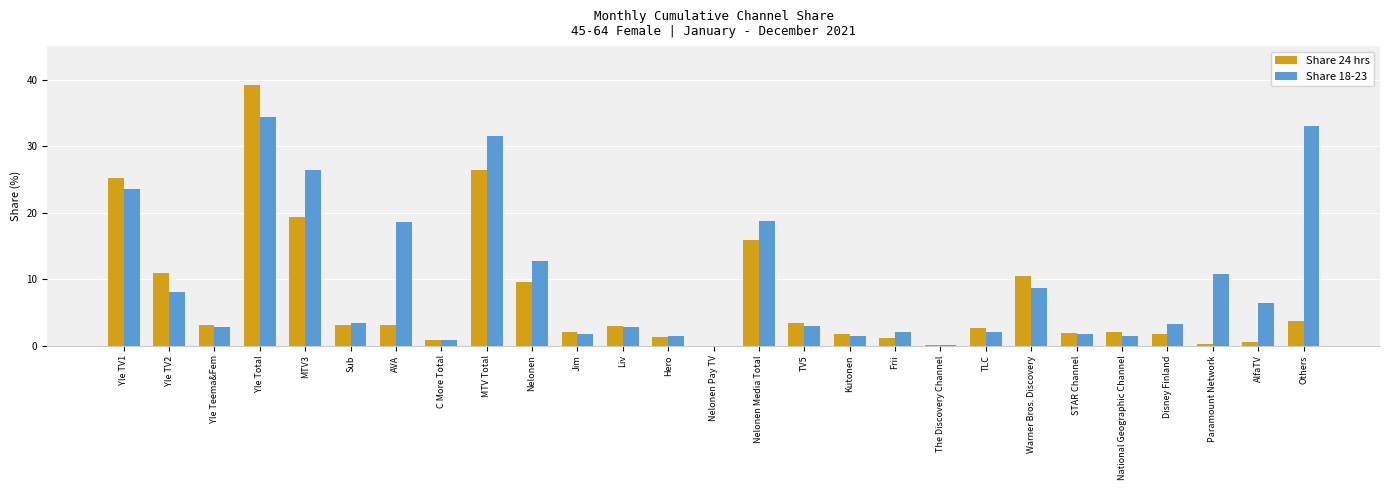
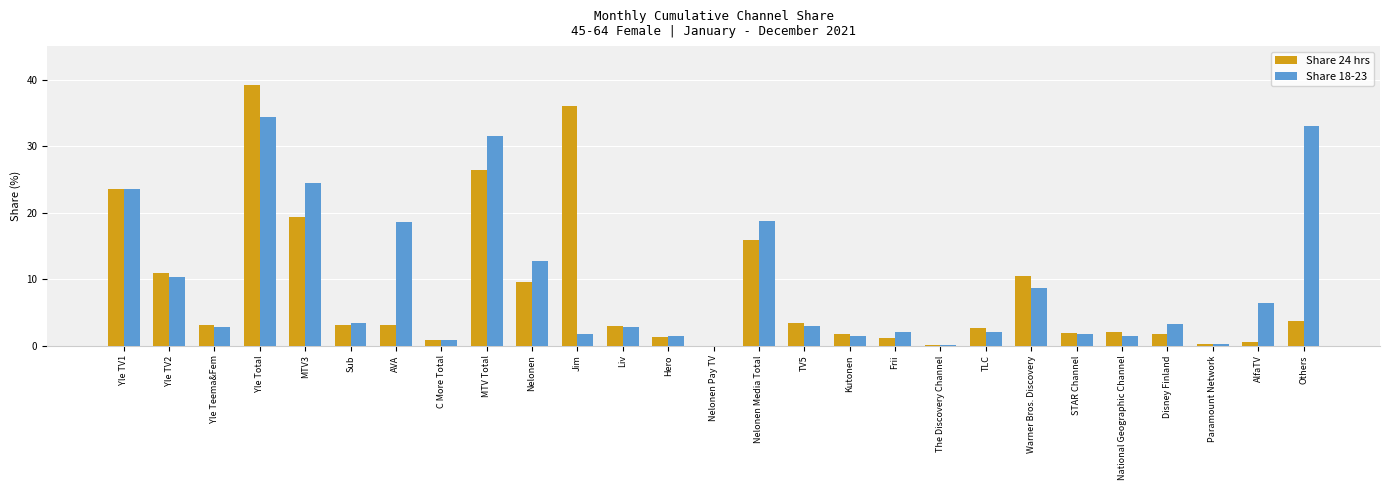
  {
    "Share 24 hrs": {
-     "Yle TV1": 25,
+     "Yle TV1": 24,
      "Yle TV2": 11,
      "Yle Teema&Fem": 3,
      "Yle Total": 39,
      "MTV3": 19,
      "Sub": 3,
      "AVA": 3,
      "C More Total": 1,
      "MTV Total": 26,
      "Nelonen": 10,
-     "Jim": 2,
+     "Jim": 36,
      "Liv": 3,
      "Hero": 1,
      "Nelonen Pay TV": 0,
      "Nelonen Media Total": 16,
      "TV5": 3,
      "Kutonen": 2,
      "Frii": 1,
      "TLC": 3,
      "Warner Bros. Discovery": 10,
      "STAR Channel": 2,
      "National Geographic Channel": 2,
      "Disney Finland": 2,
      "AlfaTV": 1,
      "Others": 4
    },
    "Share 18-23": {
      "Yle TV1": 24,
-     "Yle TV2": 8,
+     "Yle TV2": 10,
      "Yle Teema&Fem": 3,
      "Yle Total": 34,
-     "MTV3": 26,
+     "MTV3": 24,
      "Sub": 3,
      "AVA": 19,
      "C More Total": 1,
      "MTV Total": 32,
      "Nelonen": 13,
      "Jim": 2,
      "Liv": 3,
      "Hero": 1,
      "Nelonen Pay TV": 0,
      "Nelonen Media Total": 19,
      "TV5": 3,
      "Kutonen": 1,
      "Frii": 2,
      "TLC": 2,
      "Warner Bros. Discovery": 9,
      "STAR Channel": 2,
      "National Geographic Channel": 2,
      "Disney Finland": 3,
-     "Paramount Network": 11,
+     "Paramount Network": 0,
      "AlfaTV": 6,
      "Others": 33
    }
  }
